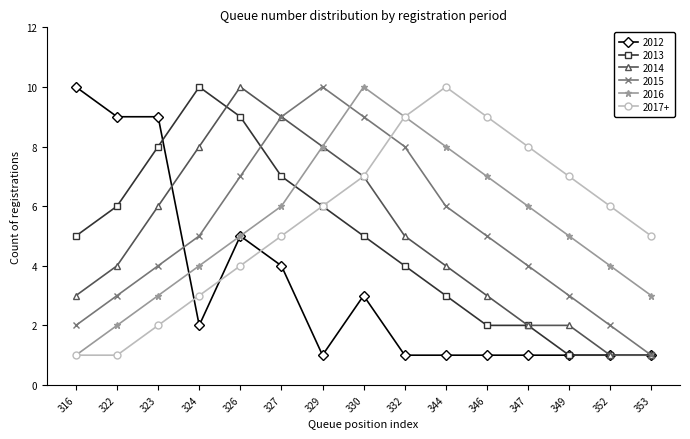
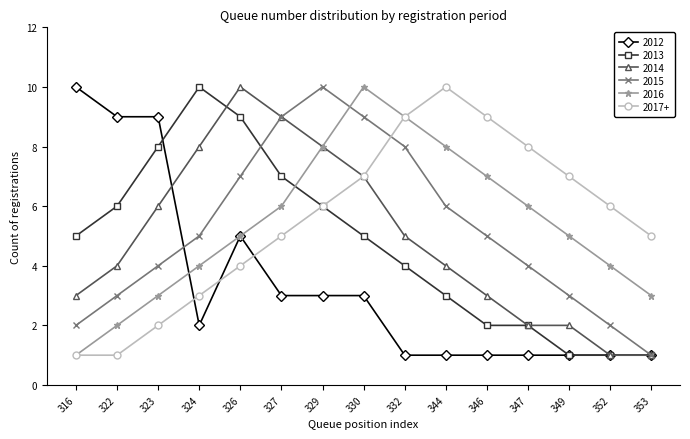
  {
    "2012": {
      "316": 10,
      "322": 9,
      "323": 9,
      "324": 2,
-     "327": 4,
-     "329": 1,
+     "327": 3,
+     "329": 3,
      "330": 3,
      "332": 1,
      "344": 1,
      "346": 1,
      "347": 1
    }
  }
